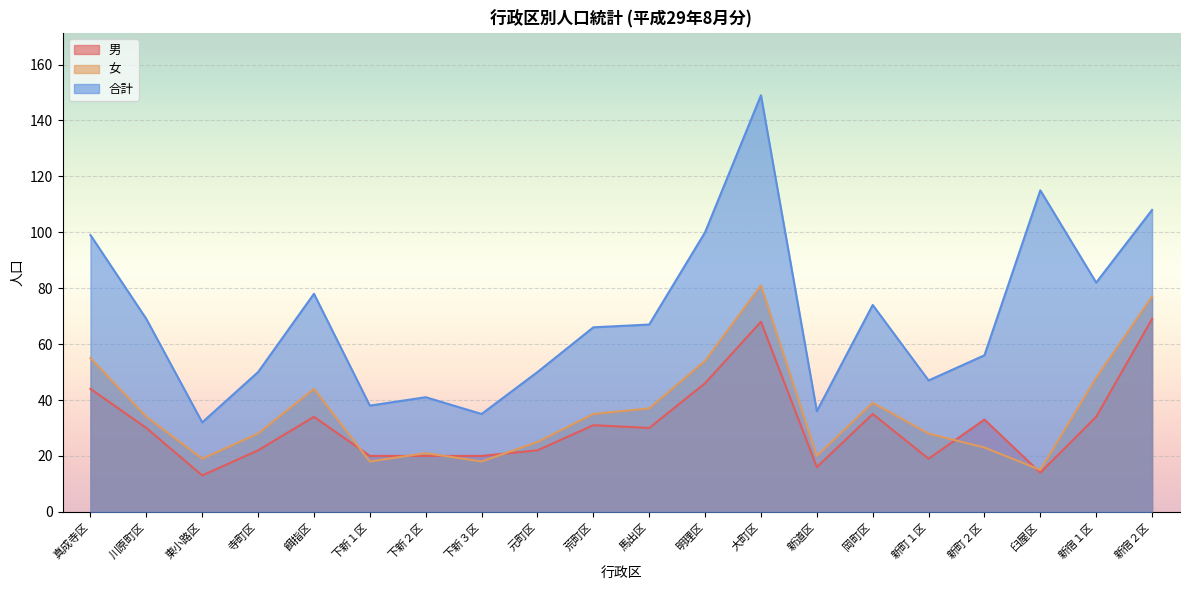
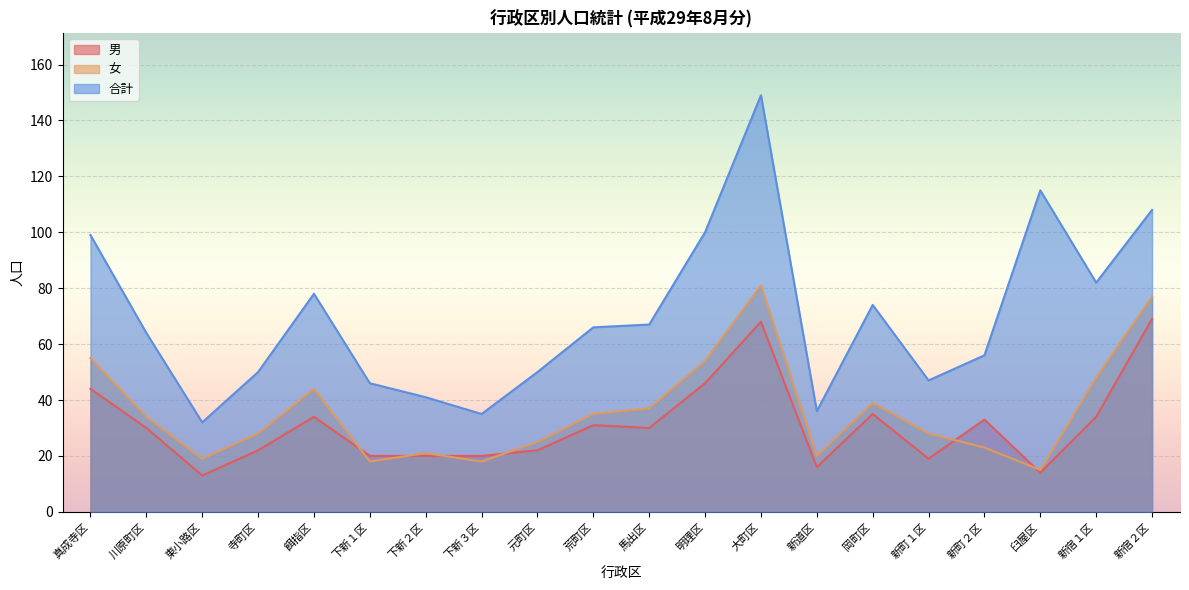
  {
    "合計": {
      "真成寺区": 99,
-     "川原町区": 69,
+     "川原町区": 64,
      "東小路区": 32,
      "寺町区": 50,
      "餌指区": 78,
-     "下新１区": 38,
+     "下新１区": 46,
      "下新２区": 41,
      "下新３区": 35,
      "元町区": 50,
      "荒町区": 66,
      "馬出区": 67,
      "明理区": 100,
      "大町区": 149,
      "新道区": 36,
      "岡町区": 74,
      "新町１区": 47,
      "新町２区": 56,
      "臼屋区": 115,
      "新宿１区": 82,
      "新宿２区": 108
    }
  }
